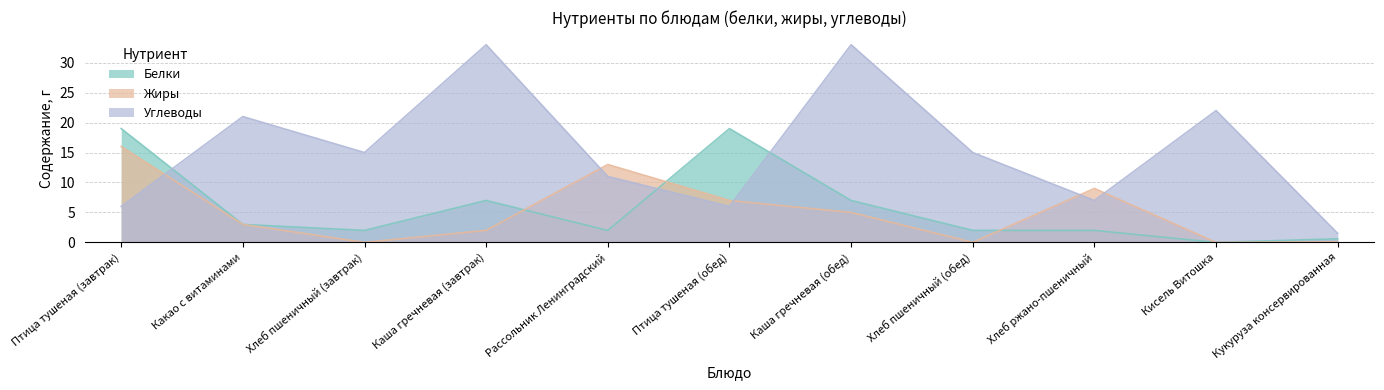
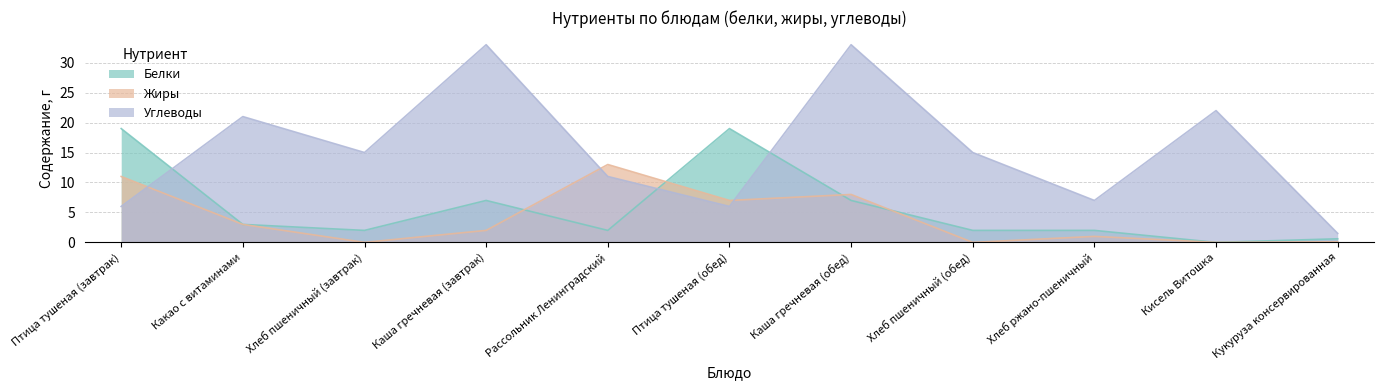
  {
    "Жиры": {
-     "Птица тушеная (завтрак)": 16,
+     "Птица тушеная (завтрак)": 11,
      "Хлеб пшеничный (завтрак)": 0,
      "Каша гречневая (завтрак)": 2,
      "Рассольник Ленинградский": 13,
      "Птица тушеная (обед)": 7,
-     "Каша гречневая (обед)": 5,
+     "Каша гречневая (обед)": 8,
      "Хлеб пшеничный (обед)": 0,
-     "Хлеб ржано-пшеничный": 9,
+     "Хлеб ржано-пшеничный": 1,
      "Кукуруза консервированная": 0
    }
  }
